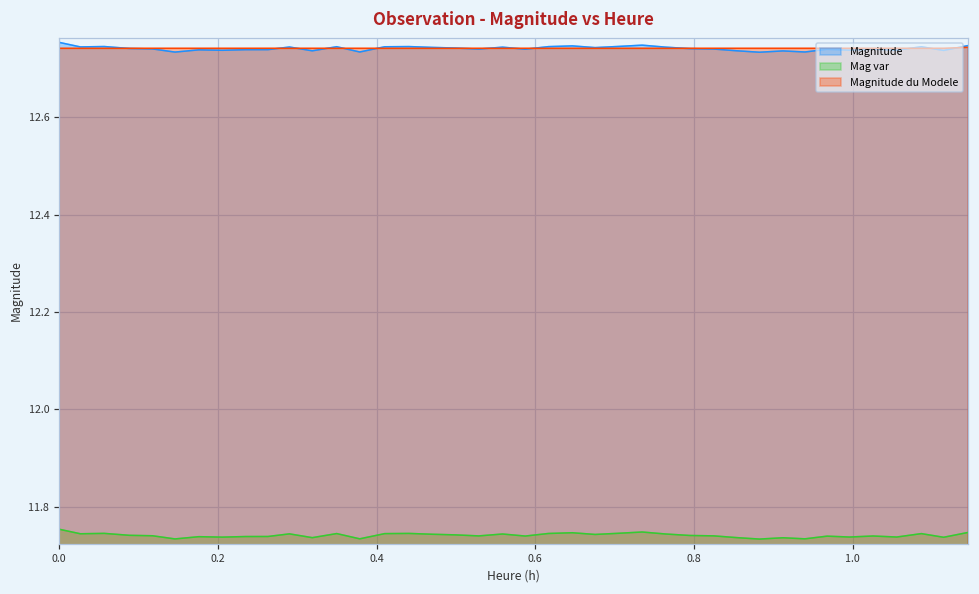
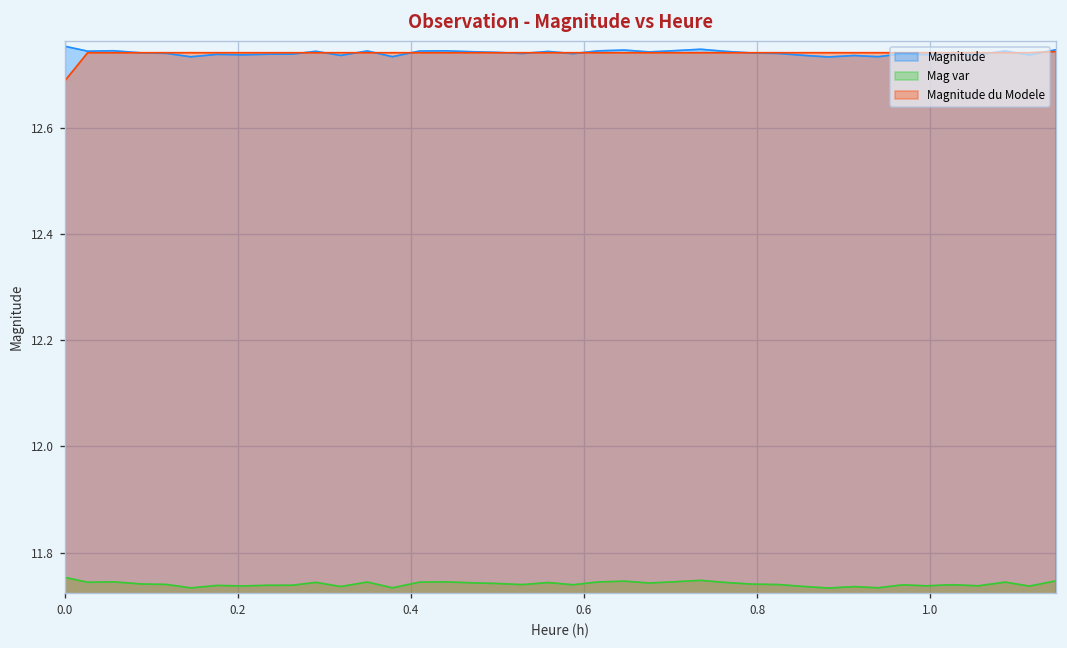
  {
    "Magnitude": {
      "0.0": 12.75
    },
    "Mag var": {
      "0.0": 11.75
    },
    "Magnitude du Modele": {
-     "0.0": 12.74
+     "0.0": 12.69
    }
  }
